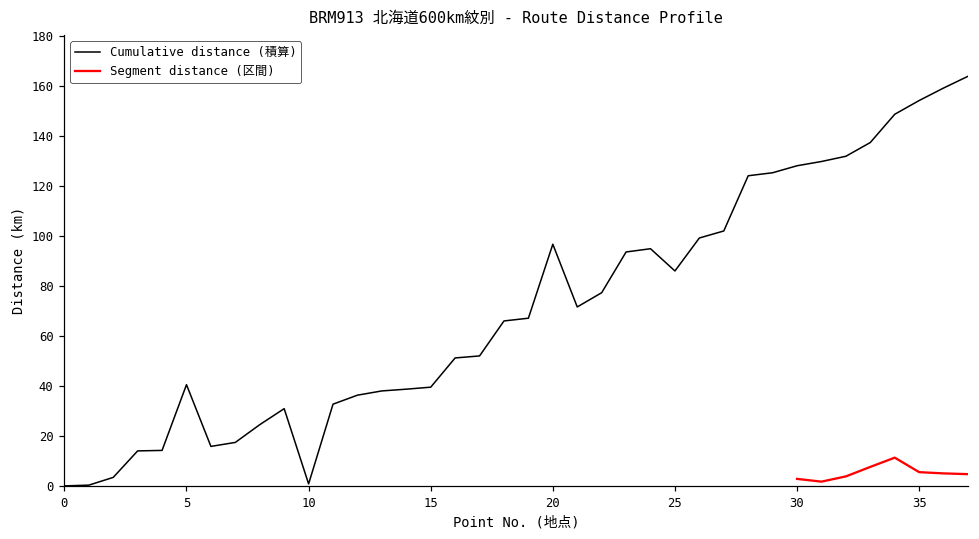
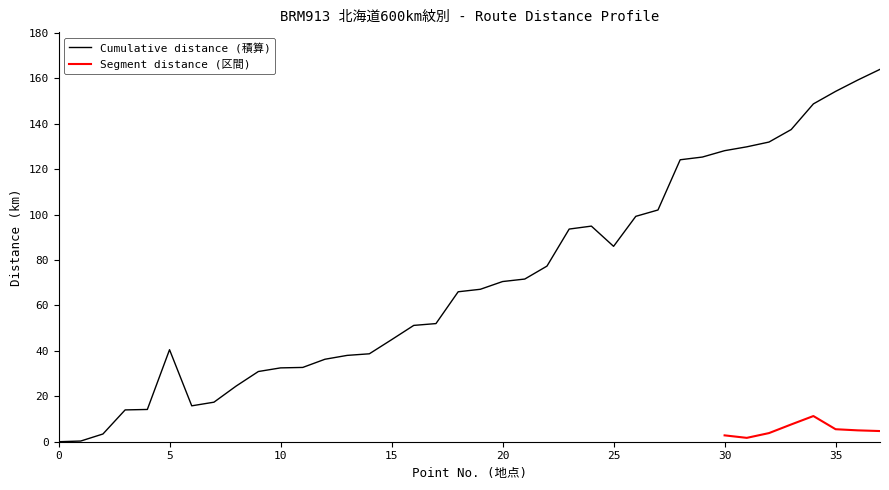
  {
    "Cumulative distance (積算)": {
      "0": 0,
      "5": 41,
-     "10": 1,
-     "15": 40,
-     "20": 97,
+     "10": 33,
+     "15": 45,
+     "20": 71,
      "25": 86,
      "30": 128,
      "35": 154
    },
    "Segment distance (区間)": {
      "30": 3,
      "35": 6
    }
  }
